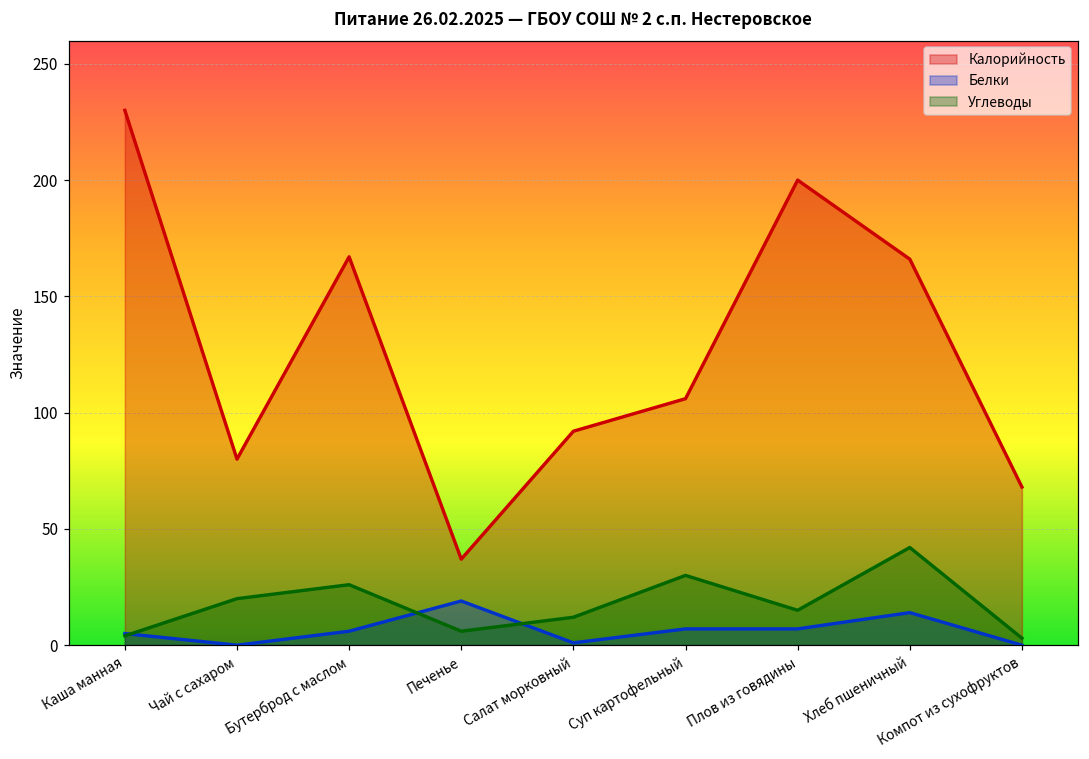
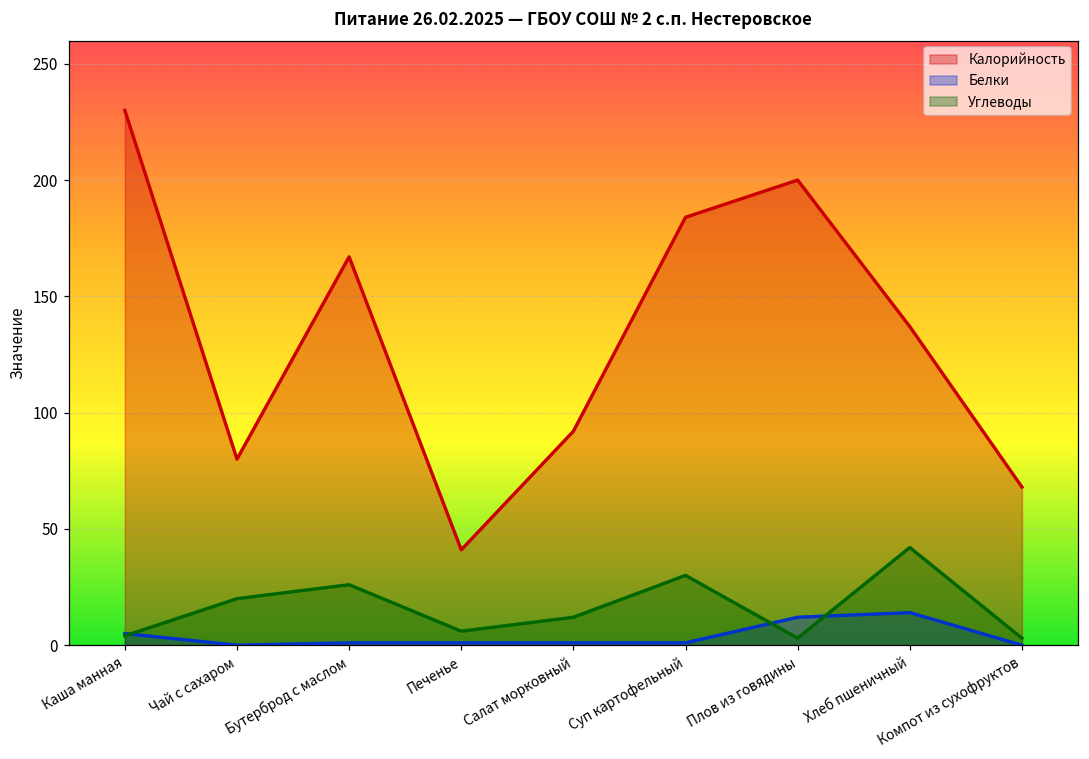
  {
    "Калорийность": {
      "Каша манная": 230,
      "Чай с сахаром": 80,
      "Бутерброд с маслом": 167,
-     "Печенье": 37,
+     "Печенье": 41,
      "Салат морковный": 92,
-     "Суп картофельный": 106,
+     "Суп картофельный": 184,
      "Плов из говядины": 200,
-     "Хлеб пшеничный": 166,
+     "Хлеб пшеничный": 137,
      "Компот из сухофруктов": 68
    },
    "Белки": {
      "Чай с сахаром": 0,
-     "Бутерброд с маслом": 6,
-     "Печенье": 19,
+     "Бутерброд с маслом": 1,
+     "Печенье": 1,
      "Салат морковный": 1,
-     "Суп картофельный": 7,
-     "Плов из говядины": 7,
+     "Суп картофельный": 1,
+     "Плов из говядины": 12,
      "Хлеб пшеничный": 14,
      "Компот из сухофруктов": 0
    },
    "Углеводы": {
      "Чай с сахаром": 20,
      "Бутерброд с маслом": 26,
      "Печенье": 6,
      "Салат морковный": 12,
      "Суп картофельный": 30,
-     "Плов из говядины": 15,
+     "Плов из говядины": 3,
      "Хлеб пшеничный": 42,
      "Компот из сухофруктов": 3
    }
  }
